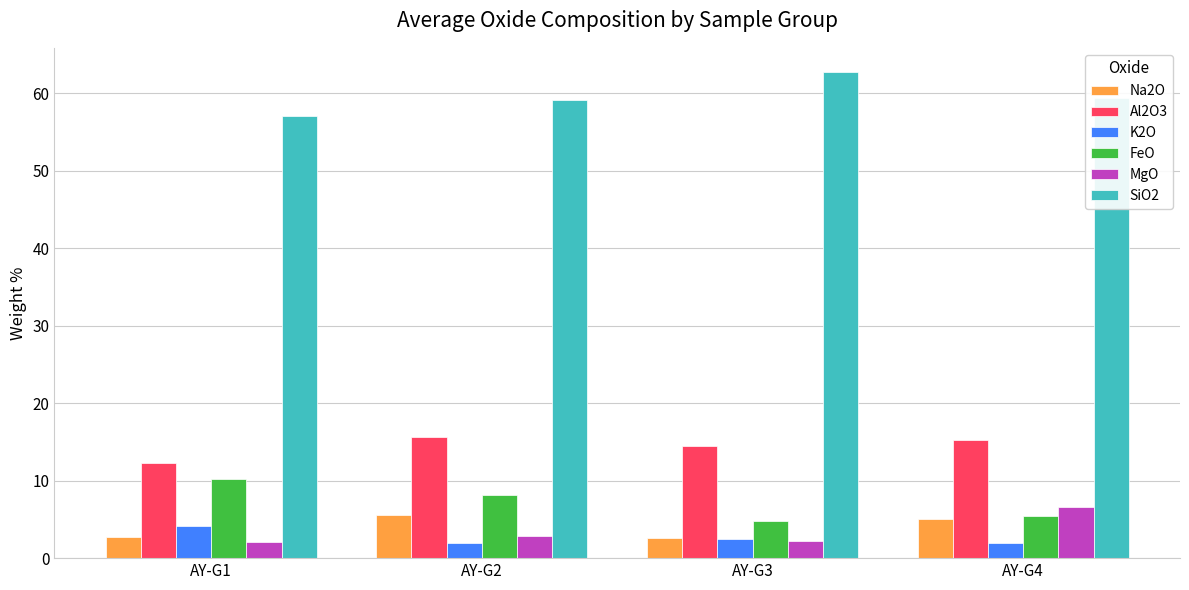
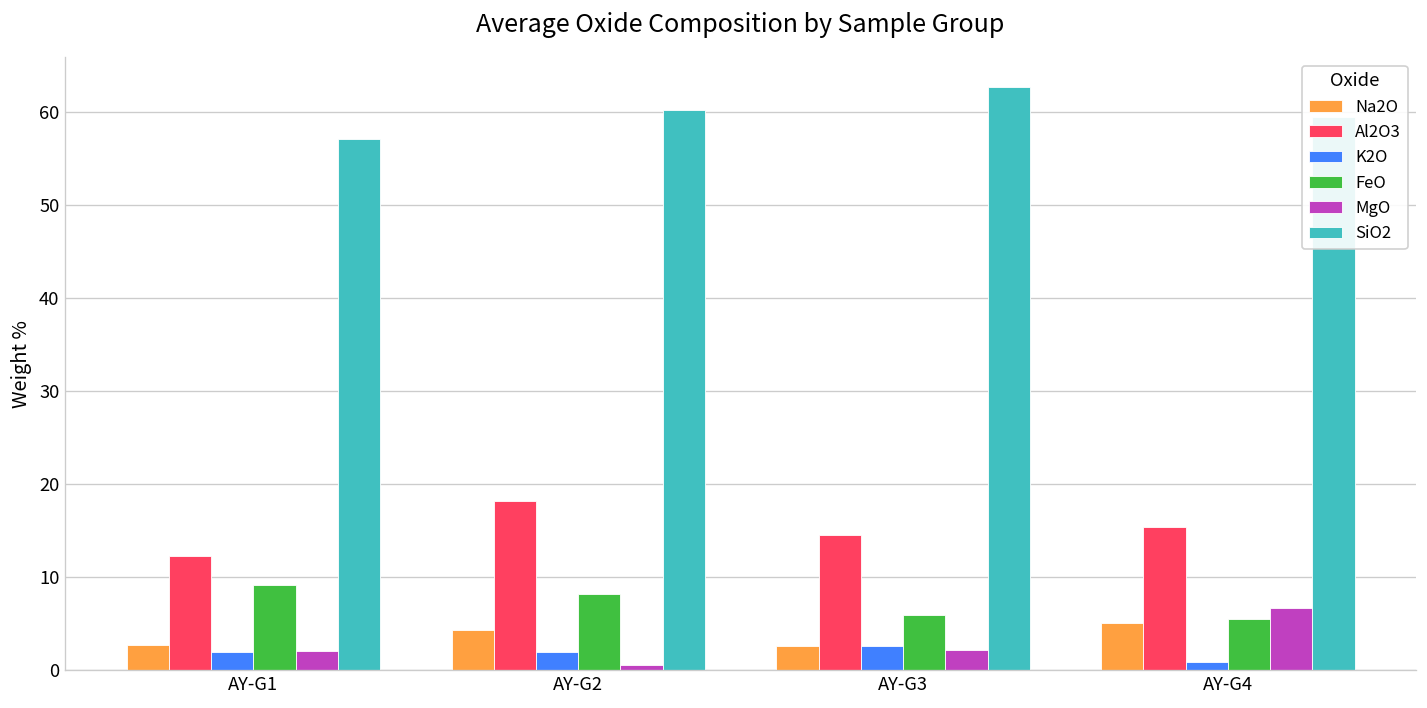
  {
    "Na2O": {
      "AY-G1": 3,
-     "AY-G2": 6,
+     "AY-G2": 4,
      "AY-G3": 3,
      "AY-G4": 5
    },
    "Al2O3": {
      "AY-G1": 12,
-     "AY-G2": 16,
+     "AY-G2": 18,
      "AY-G3": 14,
      "AY-G4": 15
    },
    "K2O": {
-     "AY-G1": 4,
+     "AY-G1": 2,
      "AY-G2": 2,
      "AY-G3": 3,
-     "AY-G4": 2
+     "AY-G4": 1
    },
    "FeO": {
-     "AY-G1": 10,
+     "AY-G1": 9,
      "AY-G2": 8,
-     "AY-G3": 5,
+     "AY-G3": 6,
      "AY-G4": 5
    },
    "MgO": {
      "AY-G1": 2,
-     "AY-G2": 3,
+     "AY-G2": 1,
      "AY-G3": 2,
      "AY-G4": 7
    },
    "SiO2": {
      "AY-G1": 57,
-     "AY-G2": 59,
+     "AY-G2": 60,
      "AY-G3": 63
    }
  }
